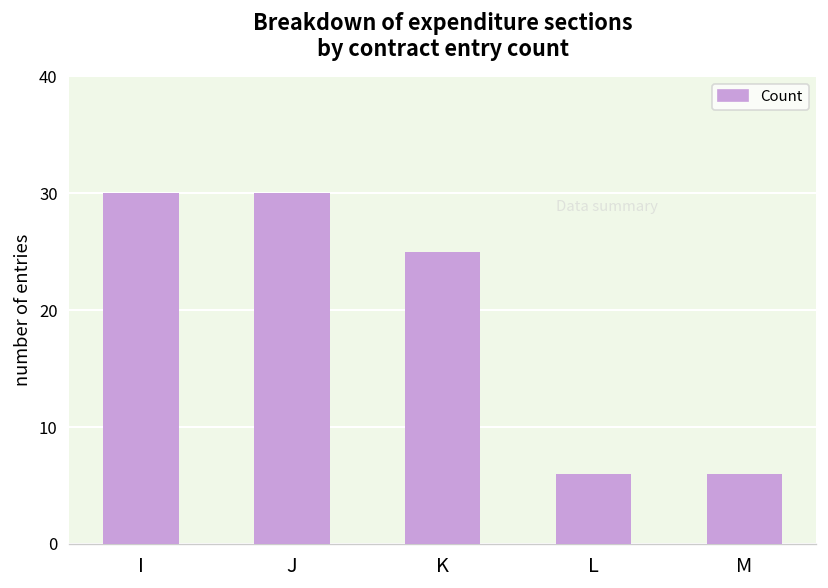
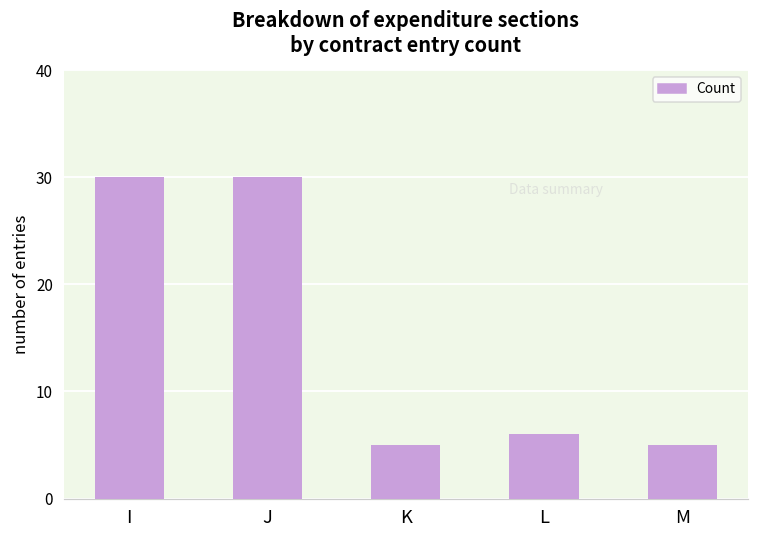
  {
    "I": 30,
    "J": 30,
-   "K": 25,
+   "K": 5,
    "L": 6,
-   "M": 6
+   "M": 5
  }
